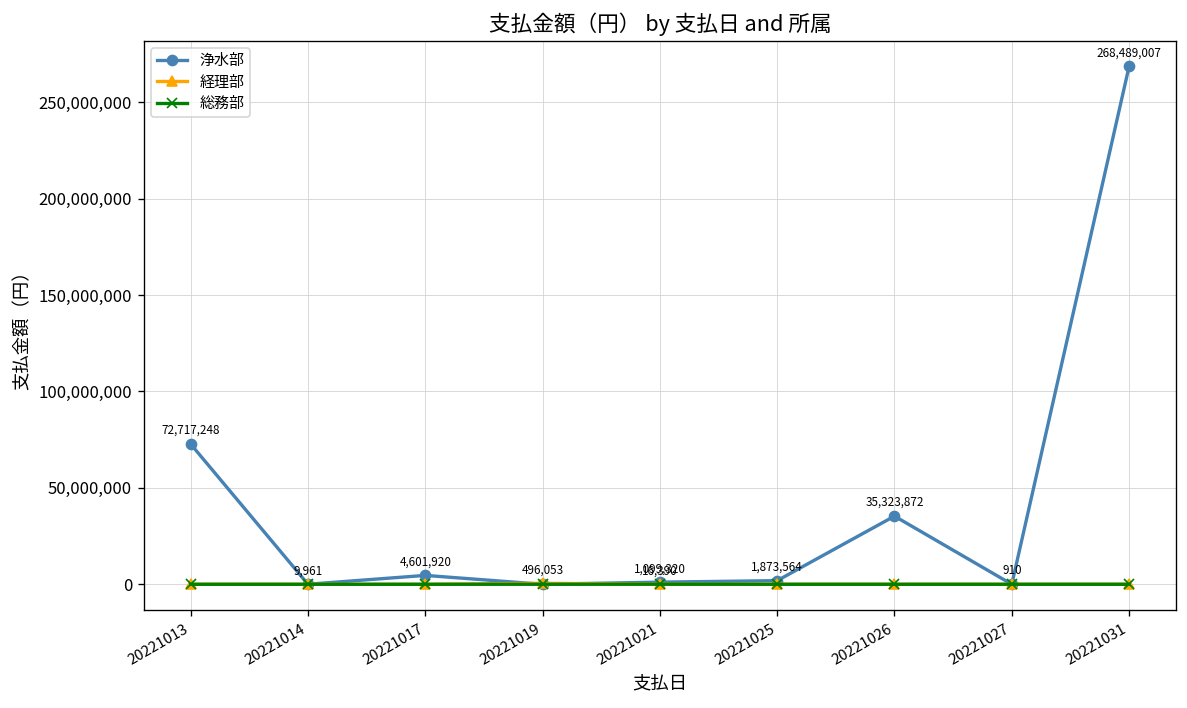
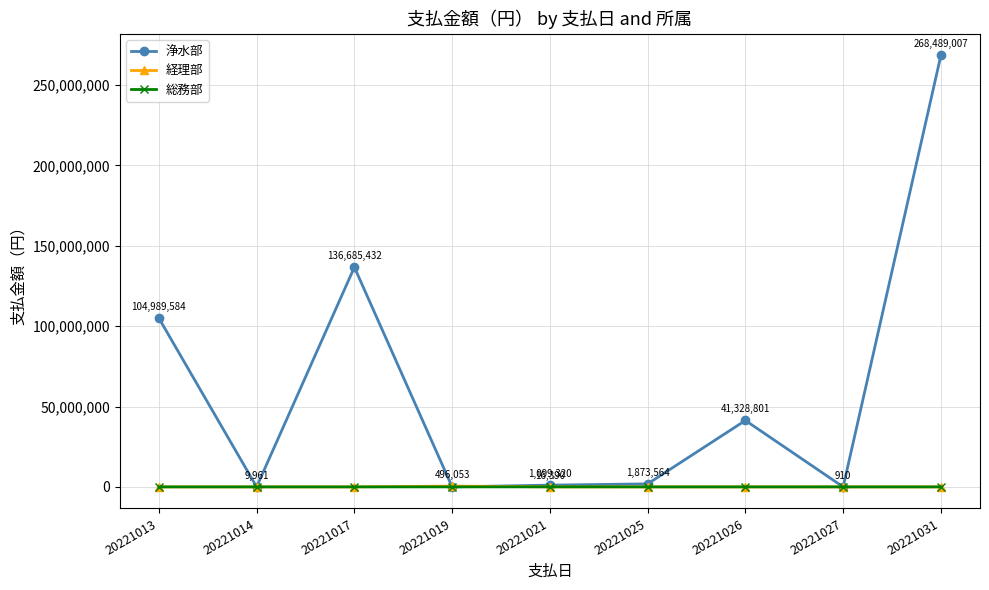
  {
    "浄水部": {
-     "20221013": "72,717,248",
-     "20221017": "4,601,920",
+     "20221013": "104,989,584",
+     "20221017": "136,685,432",
      "20221025": "1,873,564",
-     "20221026": "35,323,872",
+     "20221026": "41,328,801",
      "20221031": "268,489,007"
    }
  }
